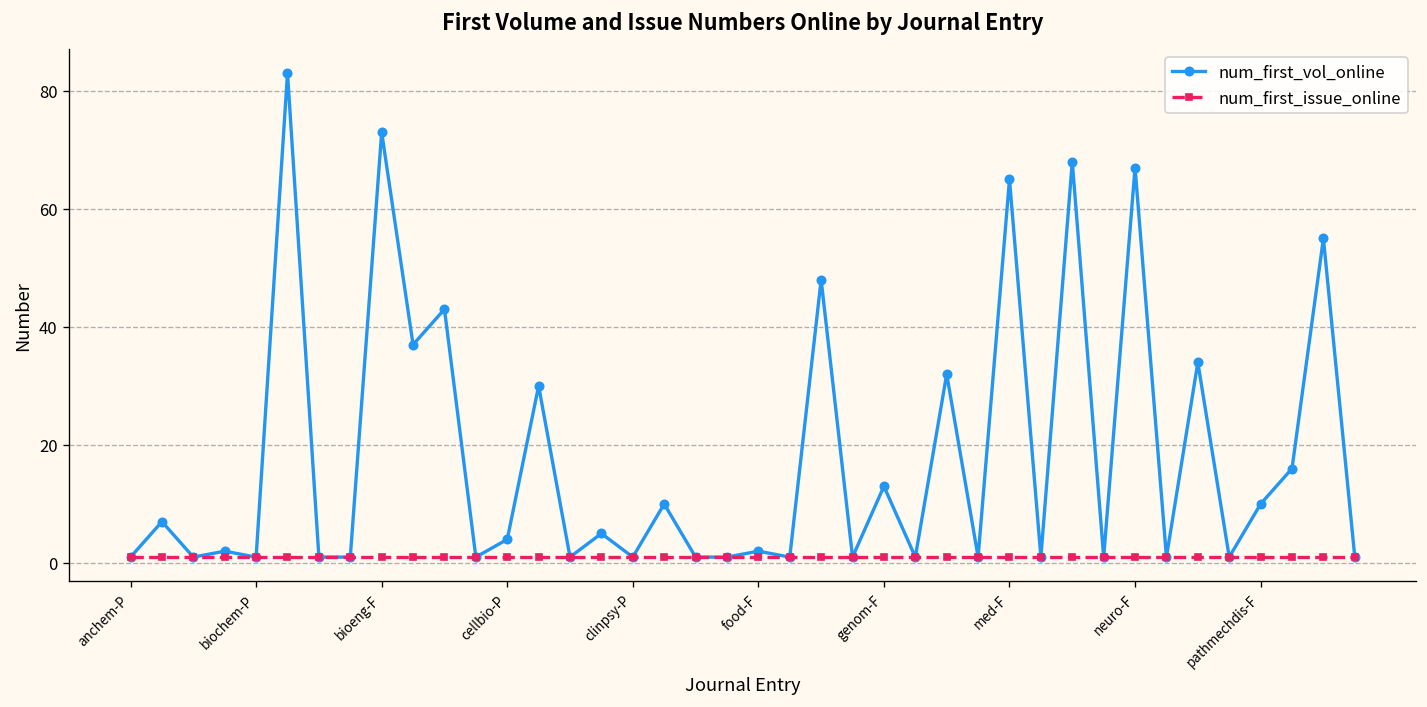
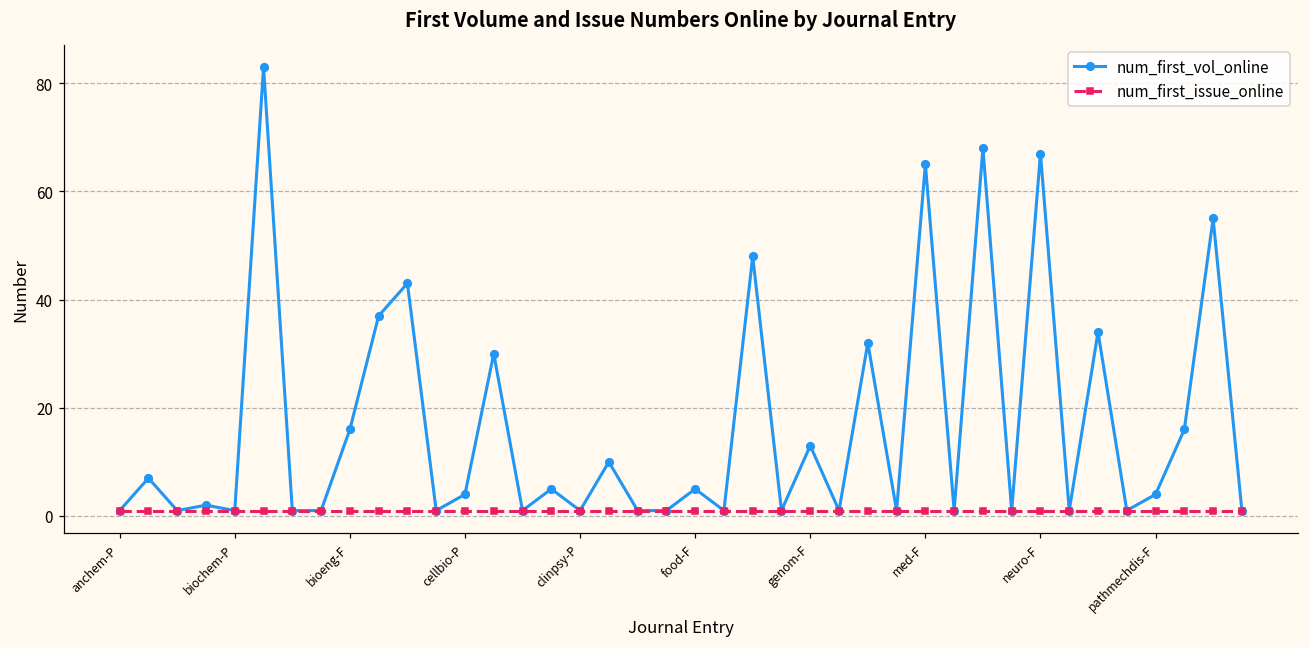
  {
    "num_first_vol_online": {
-     "bioeng-F": 73,
+     "bioeng-F": 16,
      "cellbio-P": 4,
-     "food-F": 2,
+     "food-F": 5,
      "genom-F": 13,
      "med-F": 65,
      "neuro-F": 67,
-     "pathmechdis-F": 10
+     "pathmechdis-F": 4
    },
    "num_first_issue_online": {
      "bioeng-F": 1,
      "cellbio-P": 1,
      "food-F": 1,
      "genom-F": 1,
      "med-F": 1,
      "neuro-F": 1,
      "pathmechdis-F": 1
    }
  }
